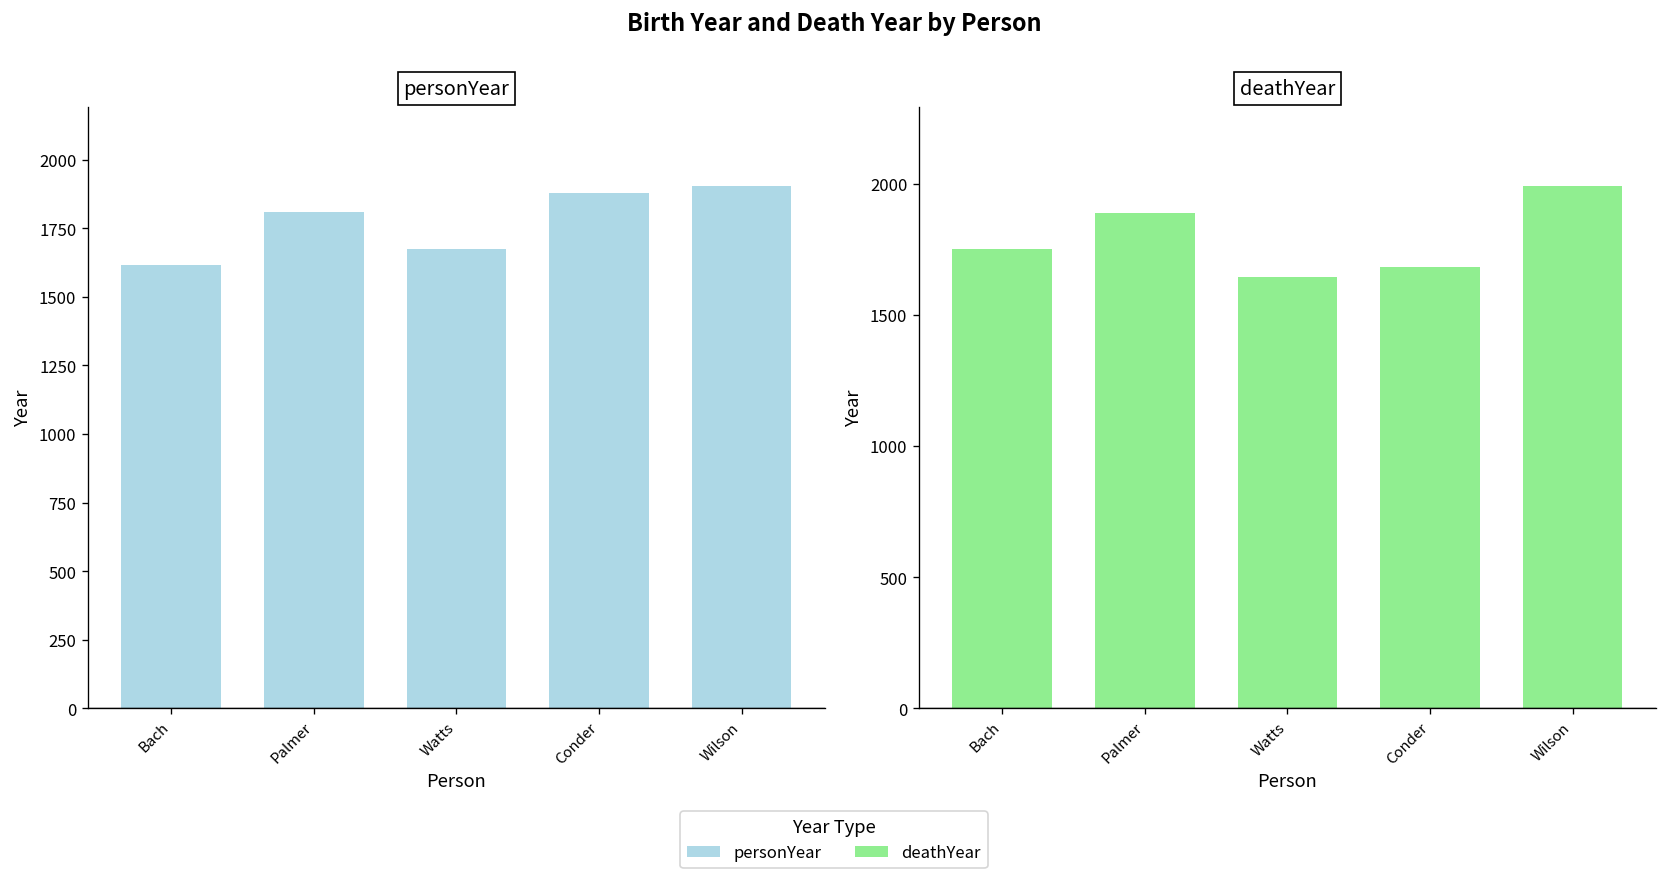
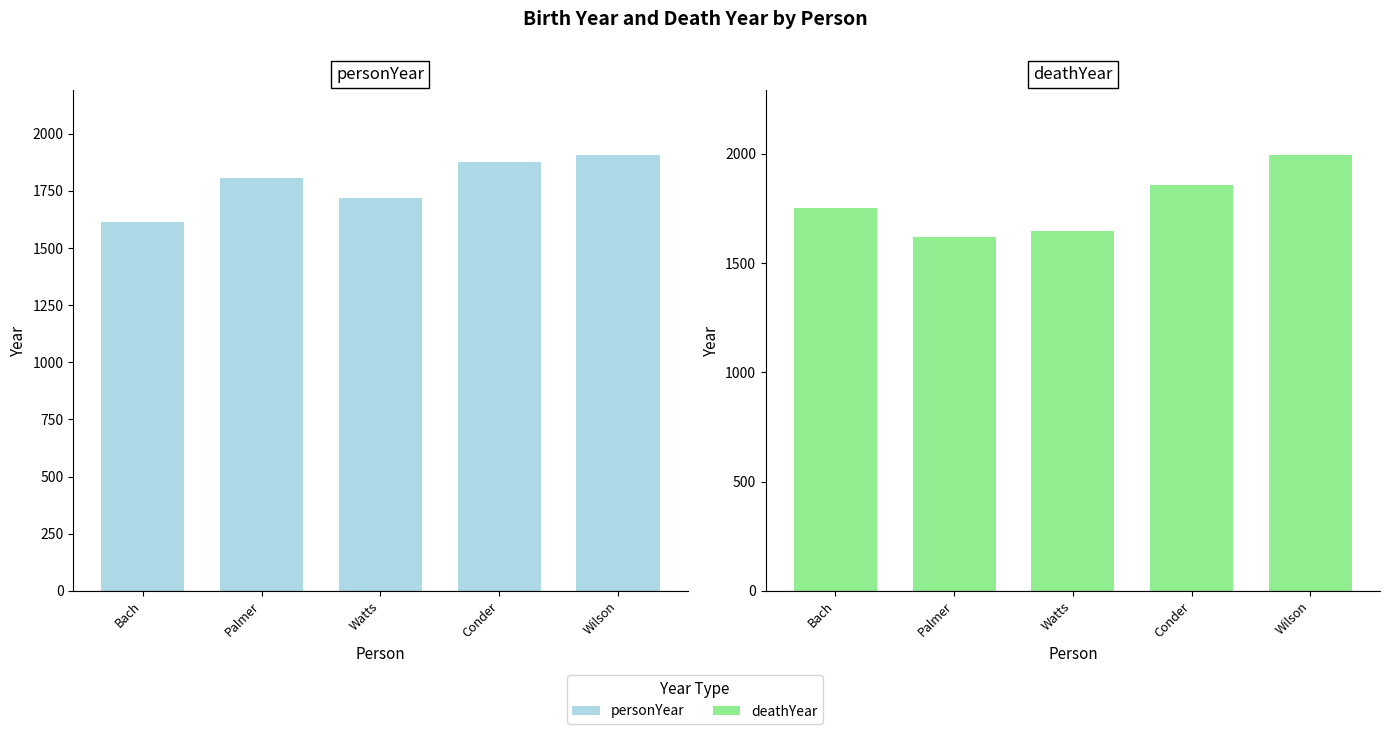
  {
    "personYear": {
      "Bach": 1620,
      "Palmer": 1810,
-     "Watts": 1670,
+     "Watts": 1720,
      "Conder": 1880,
      "Wilson": 1910
    },
    "deathYear": {
      "Bach": 1750,
-     "Palmer": 1890,
+     "Palmer": 1620,
      "Watts": 1650,
-     "Conder": 1680,
+     "Conder": 1860,
      "Wilson": 1990
    }
  }
